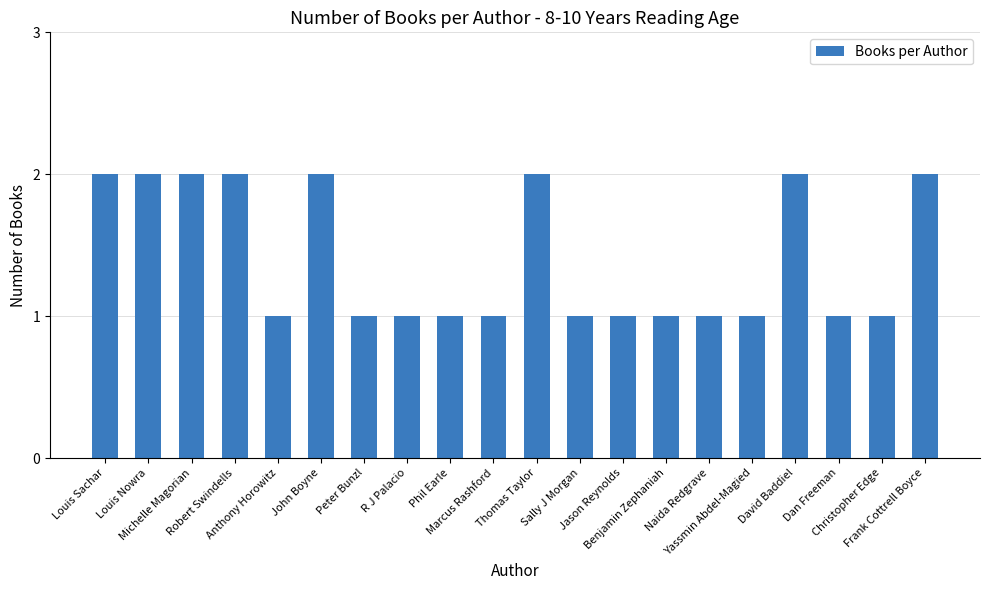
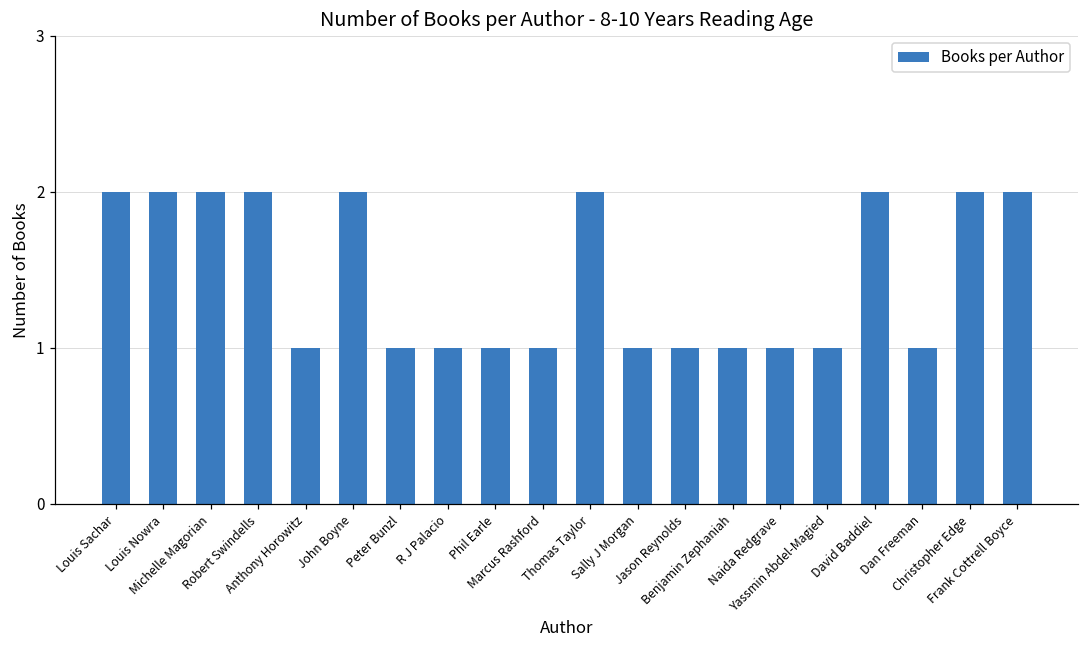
  {
    "Louis Sachar": 2,
    "Louis Nowra": 2,
    "Michelle Magorian": 2,
    "Robert Swindells": 2,
    "Anthony Horowitz": 1,
    "John Boyne": 2,
    "Peter Bunzl": 1,
    "R J Palacio": 1,
    "Phil Earle": 1,
    "Marcus Rashford": 1,
    "Thomas Taylor": 2,
    "Sally J Morgan": 1,
    "Jason Reynolds": 1,
    "Benjamin Zephaniah": 1,
    "Naida Redgrave": 1,
    "Yassmin Abdel-Magied": 1,
    "David Baddiel": 2,
    "Dan Freeman": 1,
-   "Christopher Edge": 1,
+   "Christopher Edge": 2,
    "Frank Cottrell Boyce": 2
  }
